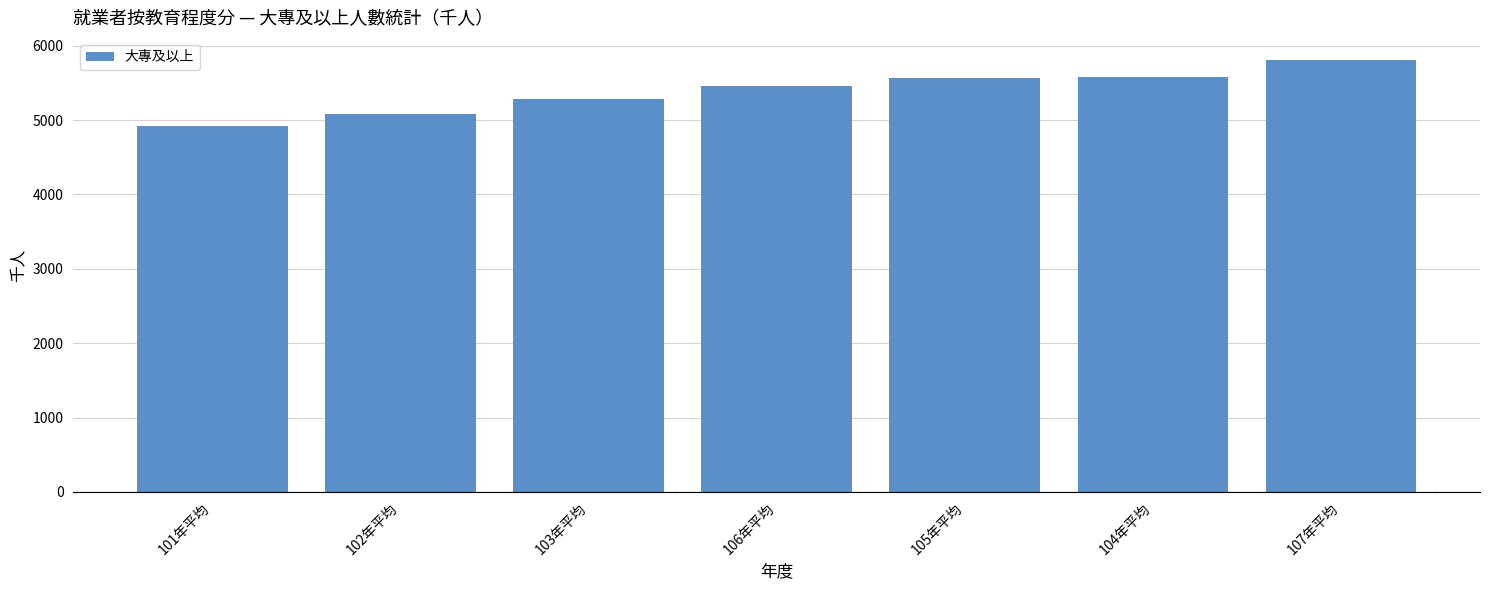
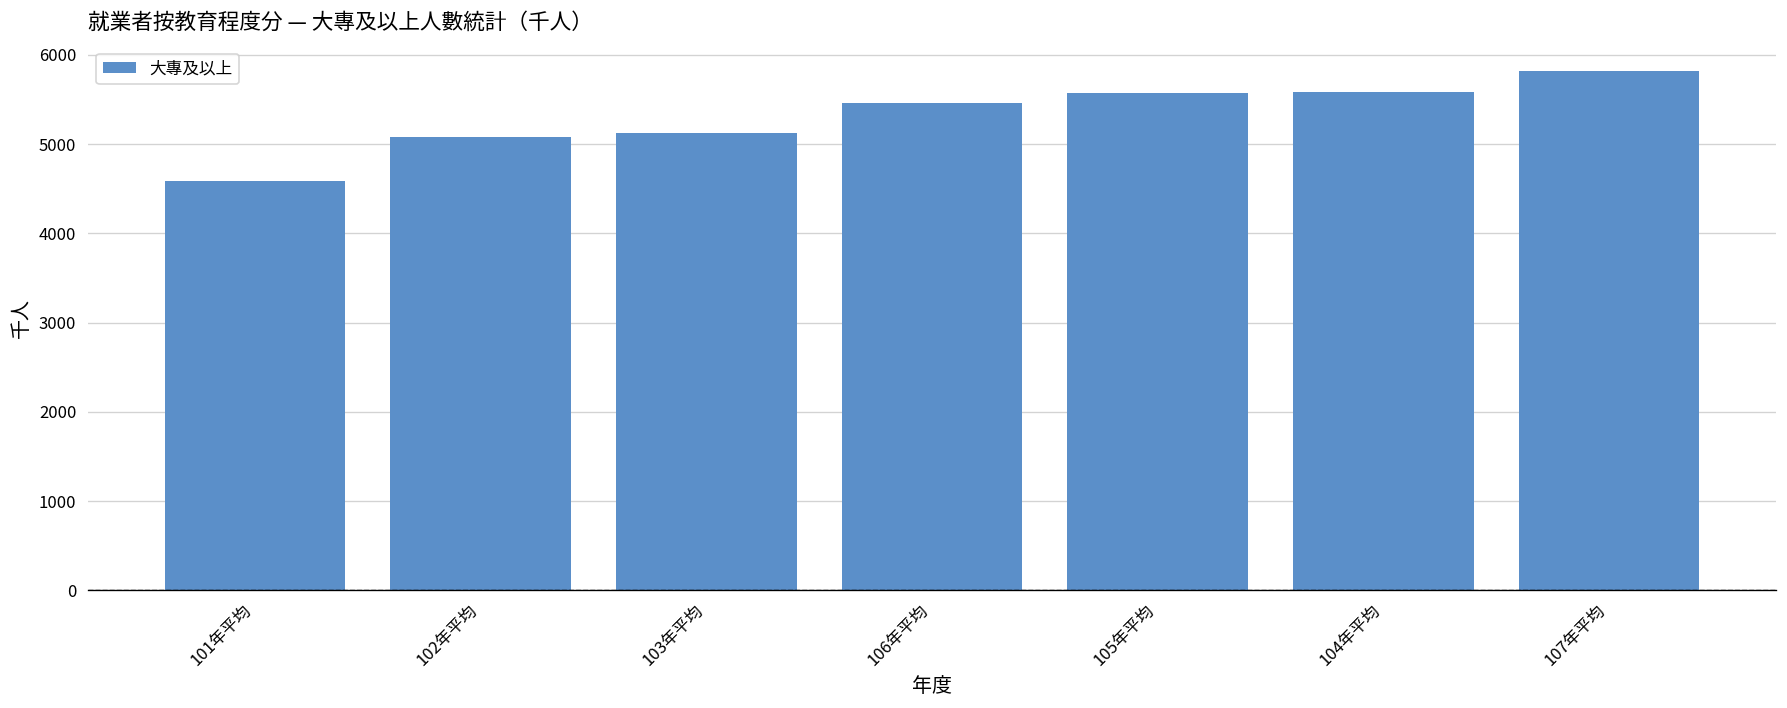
  {
-   "101年平均": 4900,
+   "101年平均": 4600,
    "102年平均": 5100,
-   "103年平均": 5300,
+   "103年平均": 5100,
    "106年平均": 5500,
    "105年平均": 5600,
    "104年平均": 5600,
    "107年平均": 5800
  }
